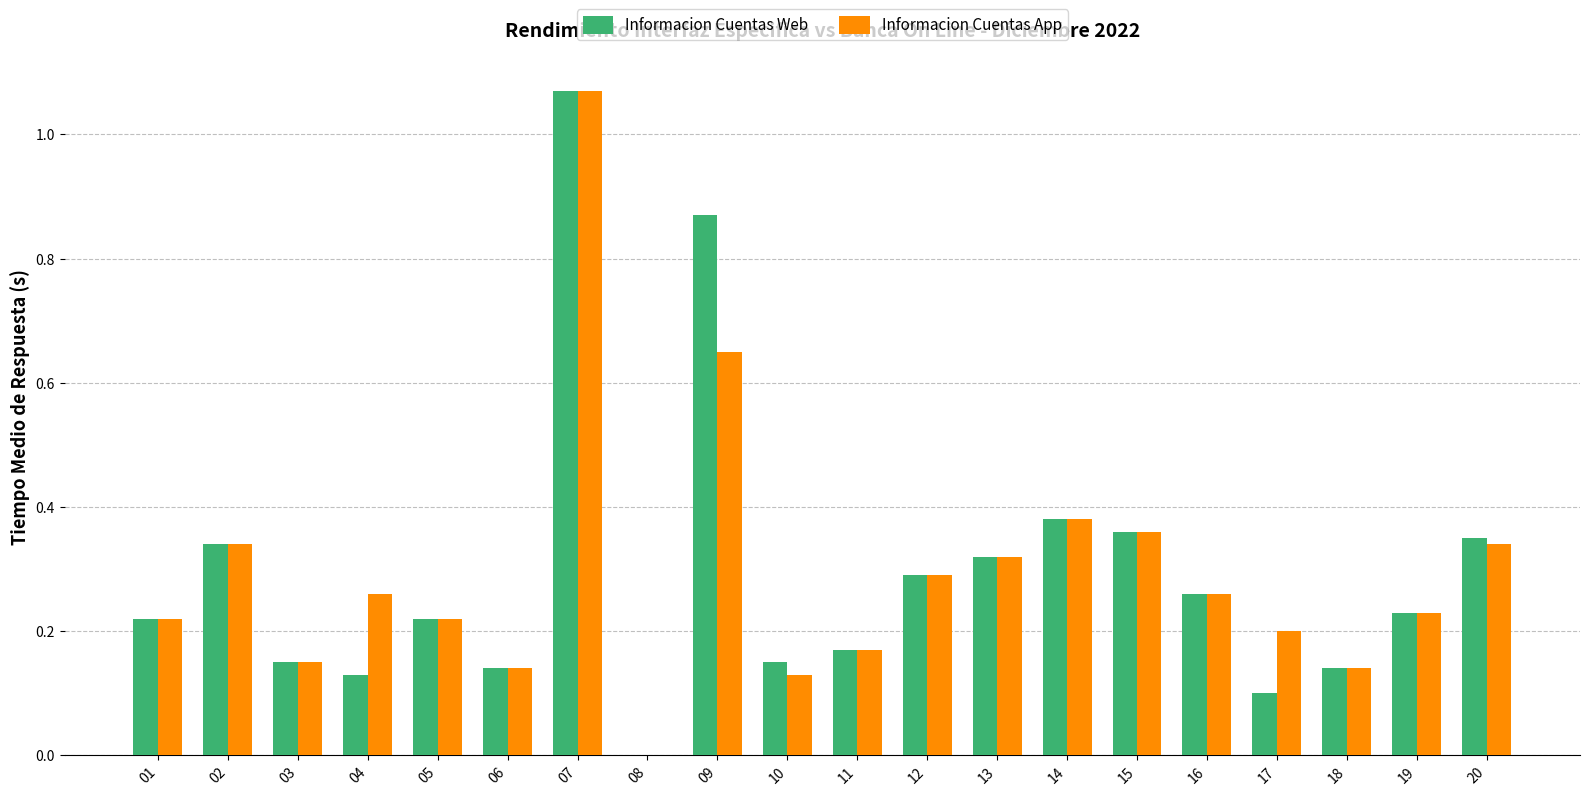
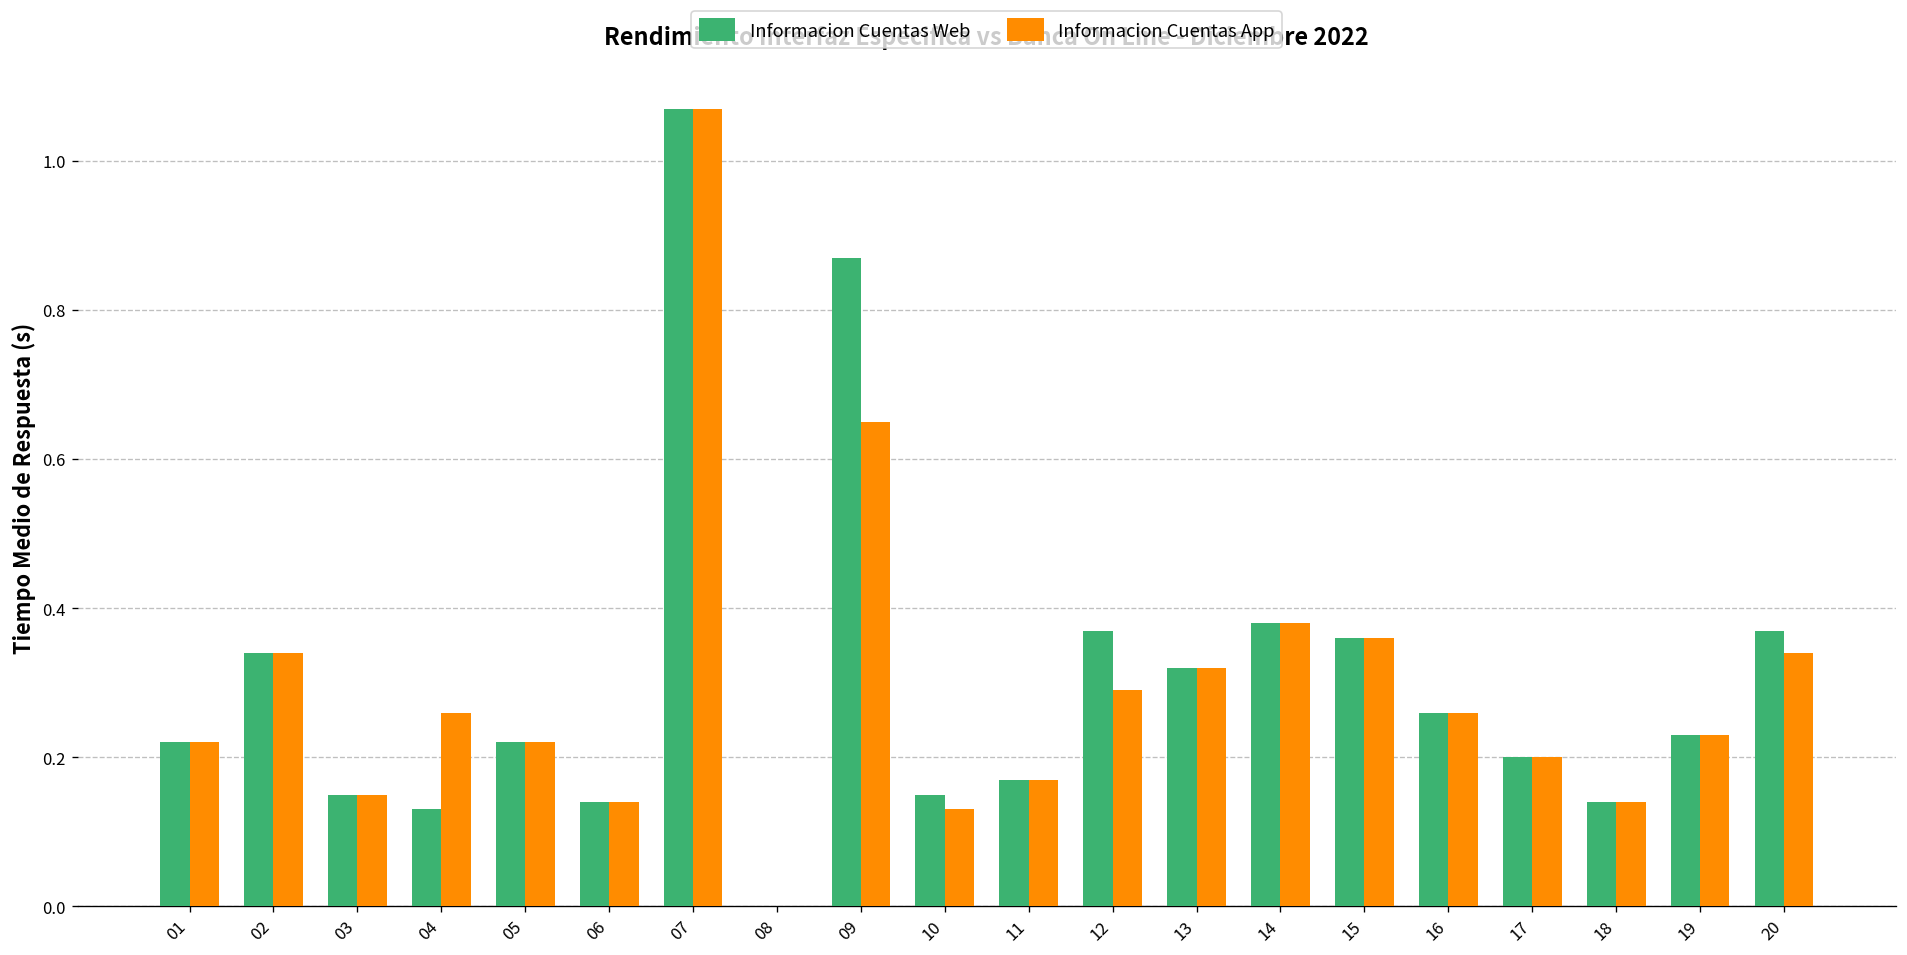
  {
    "Informacion Cuentas Web": {
      "01": 0.22,
      "02": 0.34,
      "03": 0.15,
      "04": 0.13,
      "05": 0.22,
      "06": 0.14,
      "07": 1.07,
      "08": 0.00,
      "09": 0.87,
      "10": 0.15,
      "11": 0.17,
-     "12": 0.29,
+     "12": 0.37,
      "13": 0.32,
      "14": 0.38,
      "15": 0.36,
      "16": 0.26,
-     "17": 0.1,
+     "17": 0.2,
      "18": 0.14,
      "19": 0.23,
-     "20": 0.35
+     "20": 0.37
    },
    "Informacion Cuentas App": {
      "01": 0.22,
      "02": 0.34,
      "03": 0.15,
      "04": 0.26,
      "05": 0.22,
      "06": 0.14,
      "07": 1.07,
      "08": 0.00,
      "09": 0.65,
      "10": 0.13,
      "11": 0.17,
      "12": 0.29,
      "13": 0.32,
      "14": 0.38,
      "15": 0.36,
      "16": 0.26,
      "17": 0.20,
      "18": 0.14,
      "19": 0.23,
      "20": 0.34
    }
  }
